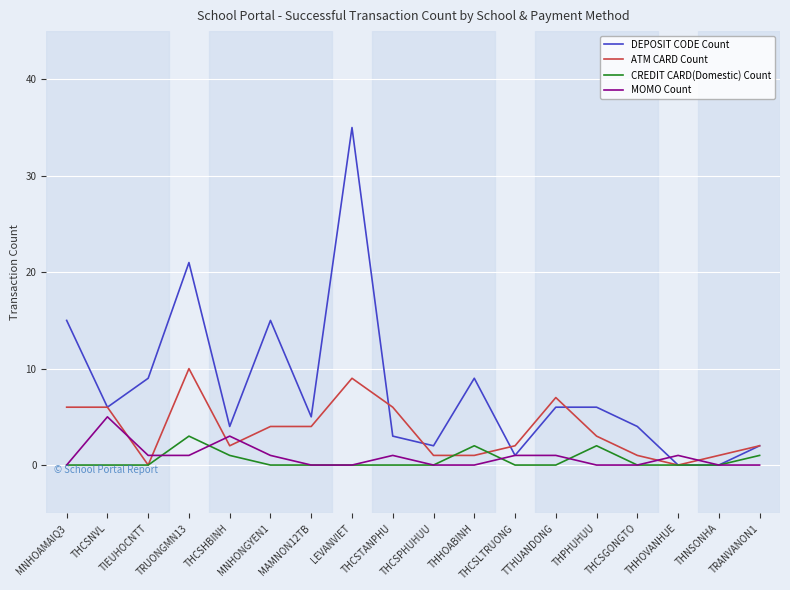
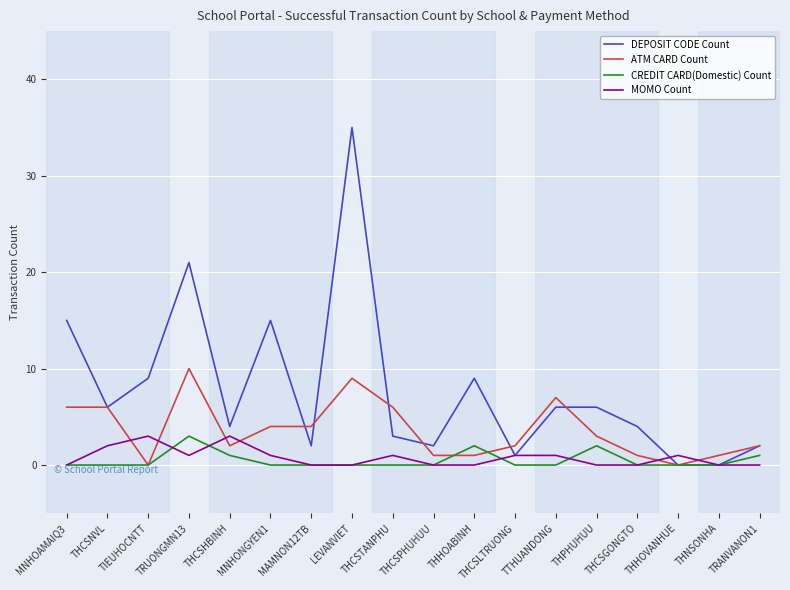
  {
    "DEPOSIT CODE Count": {
      "MNHOAMAIQ3": 15,
      "TIEUHOCNTT": 9,
      "TRUONGMN13": 21,
      "THCSHBINH": 4,
      "MNHONGYEN1": 15,
-     "MAMNON12TB": 5,
+     "MAMNON12TB": 2,
      "LEVANVIET": 35,
      "THCSTANPHU": 3,
      "THCSPHUHUU": 2,
      "THHOABINH": 9,
      "TTHUANDONG": 6,
      "THPHUHUU": 6,
      "THCSGONGTO": 4
    },
    "ATM CARD Count": {
      "MNHOAMAIQ3": 6,
      "TRUONGMN13": 10,
      "THCSHBINH": 2,
      "MNHONGYEN1": 4,
      "MAMNON12TB": 4,
      "LEVANVIET": 9,
      "THCSTANPHU": 6,
      "THCSPHUHUU": 1,
      "THHOABINH": 1,
      "THCSLTRUONG": 2,
      "TTHUANDONG": 7,
      "THPHUHUU": 3,
      "THCSGONGTO": 1,
      "THNSONHA": 1
    },
    "CREDIT CARD(Domestic) Count": {
      "THCSNVL": 0,
      "TRUONGMN13": 3,
      "THCSHBINH": 1,
      "MNHONGYEN1": 0,
      "THCSTANPHU": 0,
      "THHOABINH": 2,
      "THCSLTRUONG": 0,
      "TTHUANDONG": 0,
      "THPHUHUU": 2,
      "TRANVANON1": 1
    },
    "MOMO Count": {
-     "THCSNVL": 5,
-     "TIEUHOCNTT": 1,
+     "THCSNVL": 2,
+     "TIEUHOCNTT": 3,
      "TRUONGMN13": 1,
      "THCSHBINH": 3,
      "MNHONGYEN1": 1,
      "THCSTANPHU": 1,
      "THHOABINH": 0,
      "TTHUANDONG": 1,
      "THPHUHUU": 0,
      "THHOVANHUE": 1,
      "TRANVANON1": 0
    }
  }
